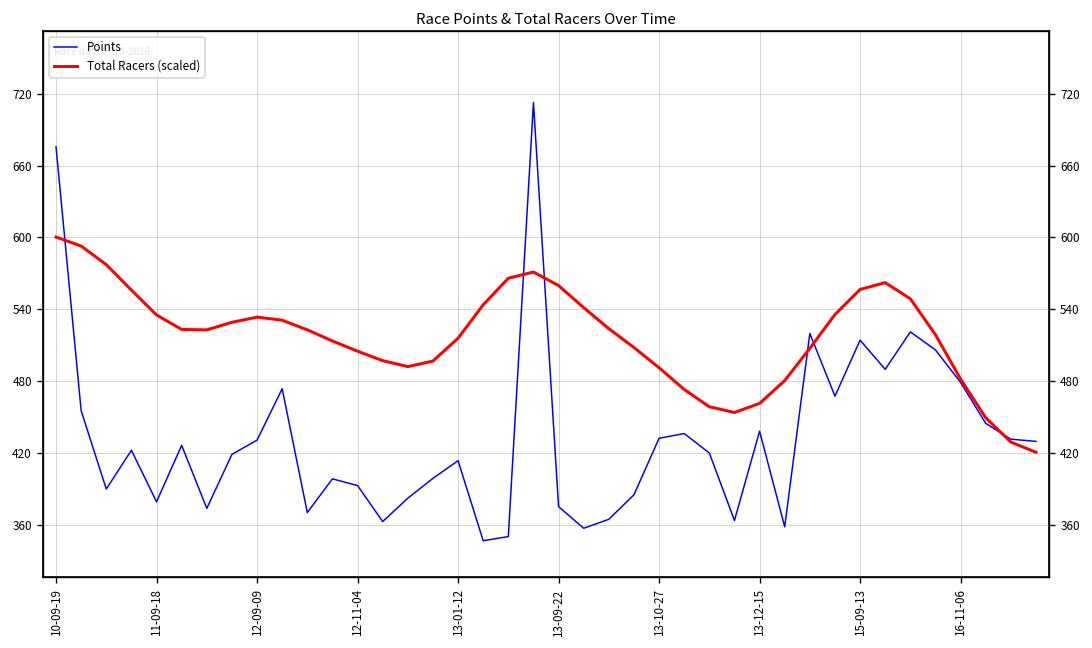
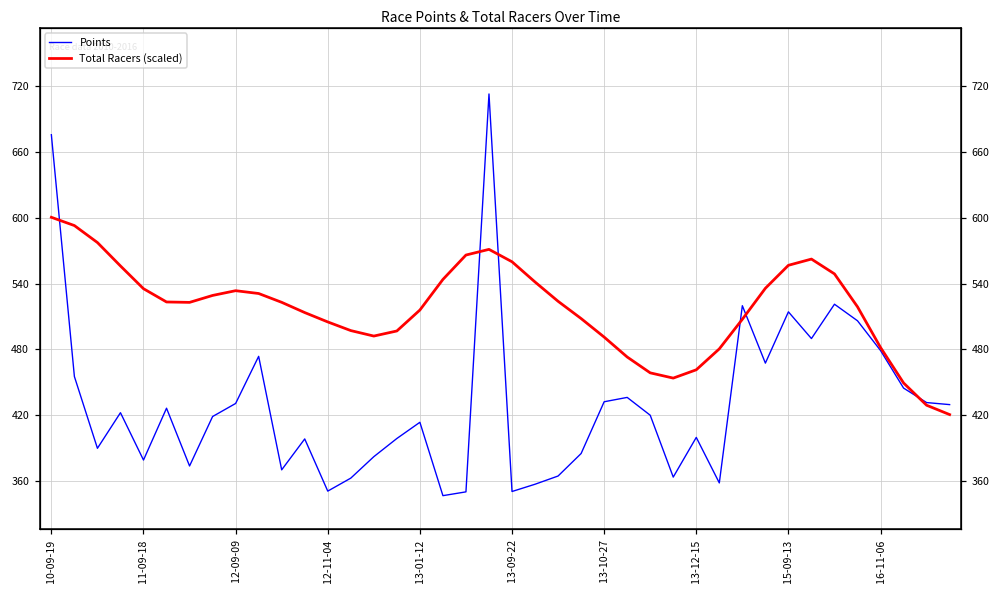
  {
    "Points": {
      "10-09-19": 680,
      "11-09-18": 380,
      "12-09-09": 430,
-     "12-11-04": 390,
+     "12-11-04": 350,
      "13-01-12": 410,
-     "13-09-22": 380,
+     "13-09-22": 350,
      "13-10-27": 430,
-     "13-12-15": 440,
+     "13-12-15": 400,
      "15-09-13": 510,
      "16-11-06": 480
    },
    "Total Racers (scaled)": {
      "10-09-19": 600,
      "11-09-18": 540,
      "12-09-09": 530,
      "12-11-04": 510,
      "13-01-12": 520,
      "13-09-22": 560,
      "13-10-27": 490,
      "13-12-15": 460,
      "15-09-13": 560,
      "16-11-06": 480
    }
  }
